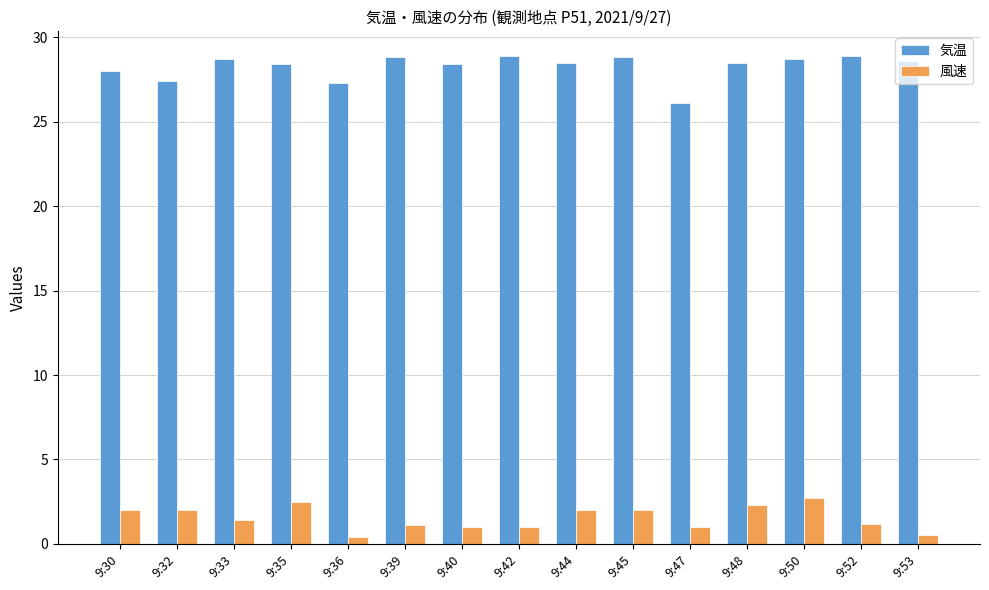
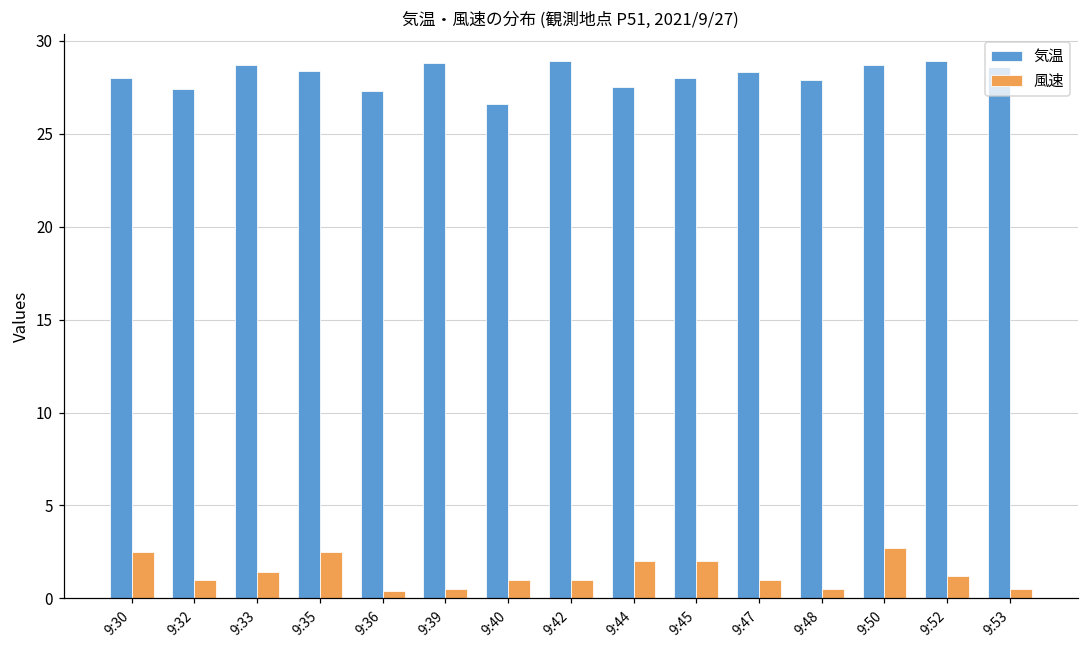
  {
    "気温": {
      "9:30": 28.0,
      "9:32": 27.4,
      "9:33": 28.7,
      "9:35": 28.4,
      "9:36": 27.3,
      "9:39": 28.8,
-     "9:40": 28.4,
+     "9:40": 26.6,
      "9:42": 28.9,
-     "9:44": 28.5,
-     "9:45": 28.8,
-     "9:47": 26.1,
-     "9:48": 28.5,
+     "9:44": 27.5,
+     "9:45": 28.0,
+     "9:47": 28.3,
+     "9:48": 27.9,
      "9:50": 28.7,
      "9:52": 28.9
    },
    "風速": {
-     "9:30": 2.0,
-     "9:32": 2,
+     "9:30": 2.5,
+     "9:32": 1,
      "9:33": 1.4,
      "9:35": 2.5,
      "9:36": 0.4,
-     "9:39": 1.1,
+     "9:39": 0.5,
      "9:40": 1.0,
      "9:42": 1.0,
      "9:44": 2.0,
      "9:45": 2.0,
      "9:47": 1.0,
-     "9:48": 2.3,
+     "9:48": 0.5,
      "9:50": 2.7,
      "9:52": 1.2,
      "9:53": 0.5
    }
  }
